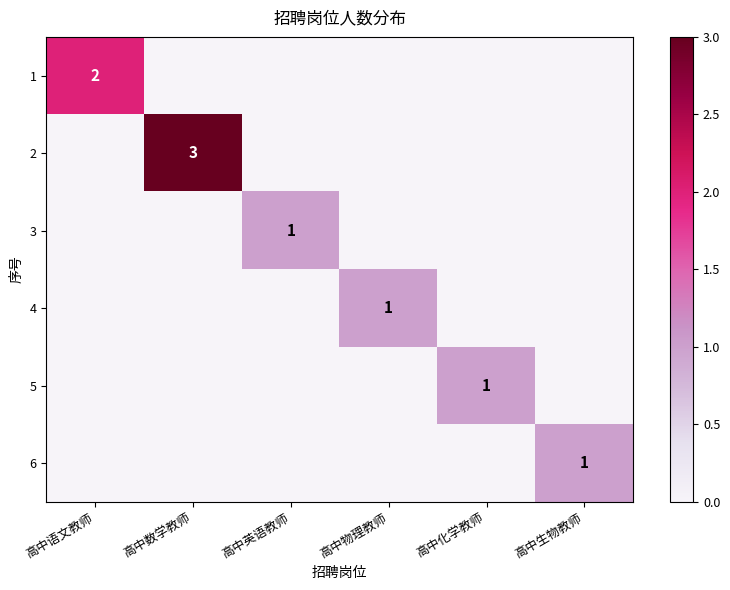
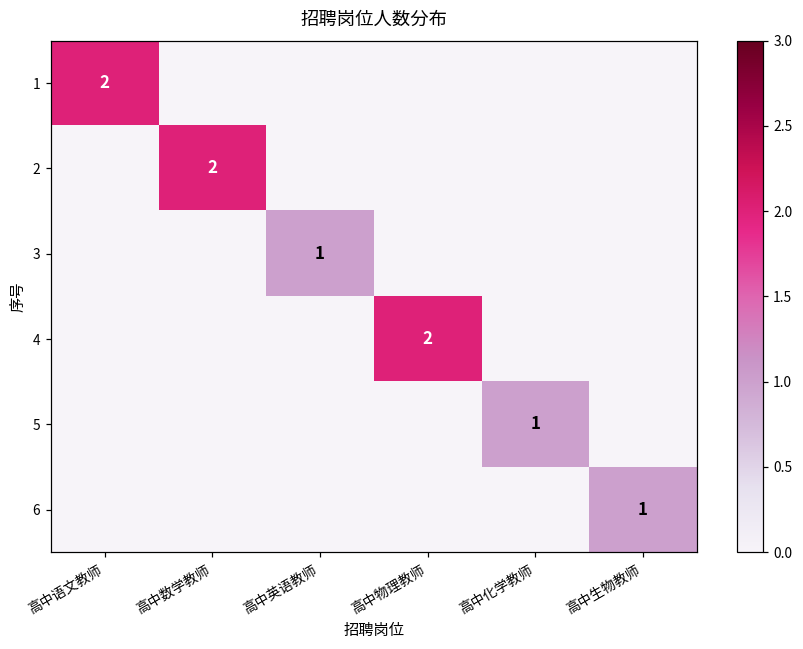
  {
    "1": {
      "高中语文教师": 2
    },
    "2": {
-     "高中数学教师": 3
+     "高中数学教师": 2
    },
    "3": {
      "高中英语教师": 1
    },
    "4": {
-     "高中物理教师": 1
+     "高中物理教师": 2
    },
    "5": {
      "高中化学教师": 1
    },
    "6": {
      "高中生物教师": 1
    }
  }
